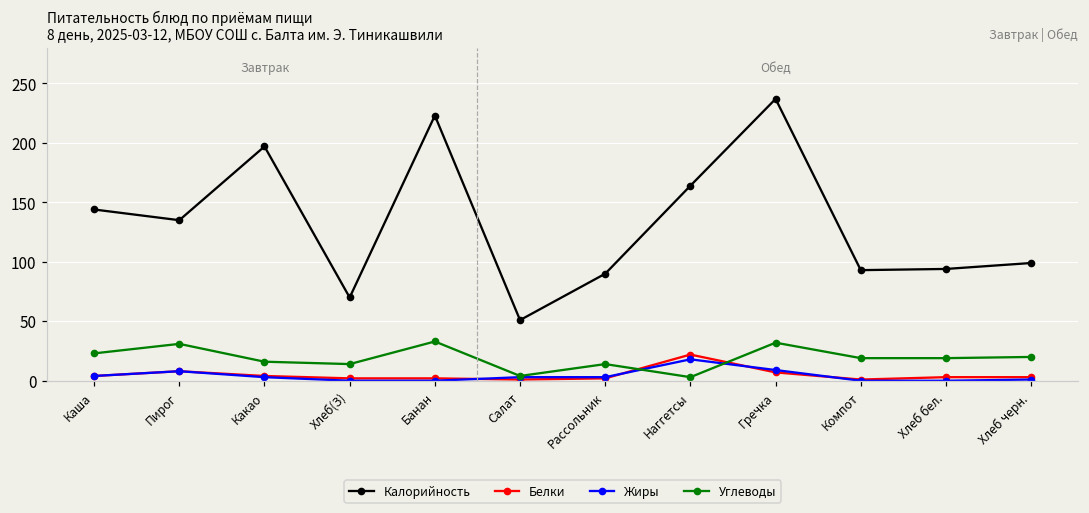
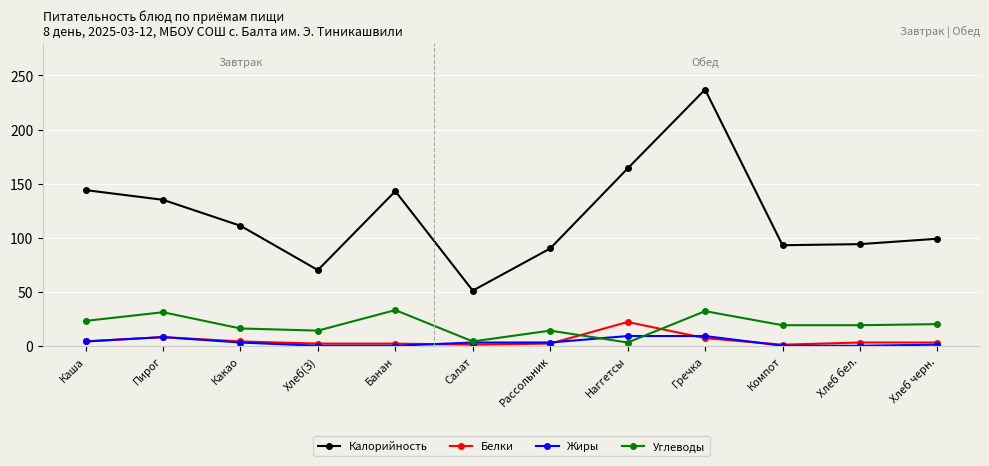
  {
    "Калорийность": {
      "Каша": 144,
      "Пирог": 135,
-     "Какао": 197,
+     "Какао": 111,
      "Хлеб(З)": 70,
-     "Банан": 223,
+     "Банан": 143,
      "Салат": 51,
      "Рассольник": 90,
      "Наггетсы": 164,
      "Гречка": 237,
      "Компот": 93,
      "Хлеб бел.": 94,
      "Хлеб черн.": 99
    },
    "Белки": {
      "Наггетсы": 22,
      "Хлеб бел.": 3
    },
    "Жиры": {
-     "Наггетсы": 18,
+     "Наггетсы": 9,
      "Хлеб бел.": 0
    },
    "Углеводы": {
      "Каша": 23,
      "Пирог": 31,
      "Какао": 16,
      "Хлеб(З)": 14,
      "Банан": 33,
      "Рассольник": 14,
      "Наггетсы": 3,
      "Гречка": 32,
      "Компот": 19,
      "Хлеб бел.": 19,
      "Хлеб черн.": 20
    }
  }
